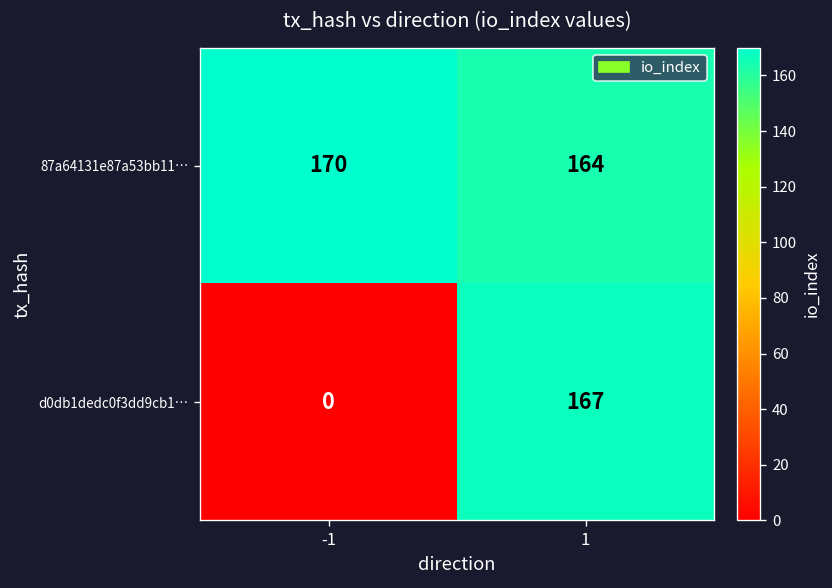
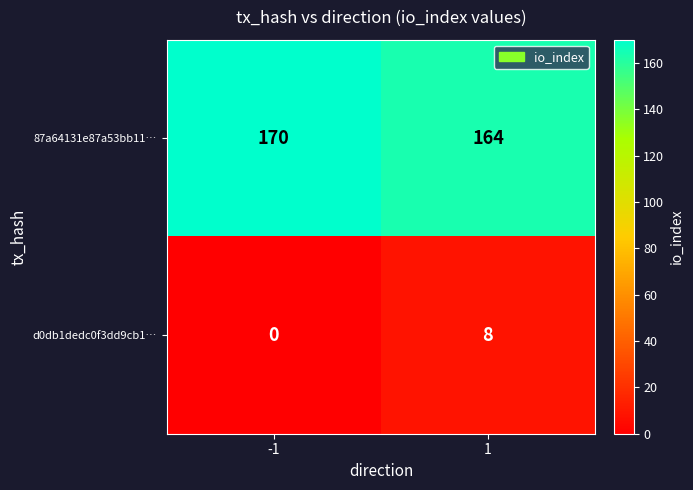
  {
    "87a64131e87a53bb11…": {
      "-1": 170,
      "1": 164
    },
    "d0db1dedc0f3dd9cb1…": {
      "-1": 0,
-     "1": 167
+     "1": 8
    }
  }
